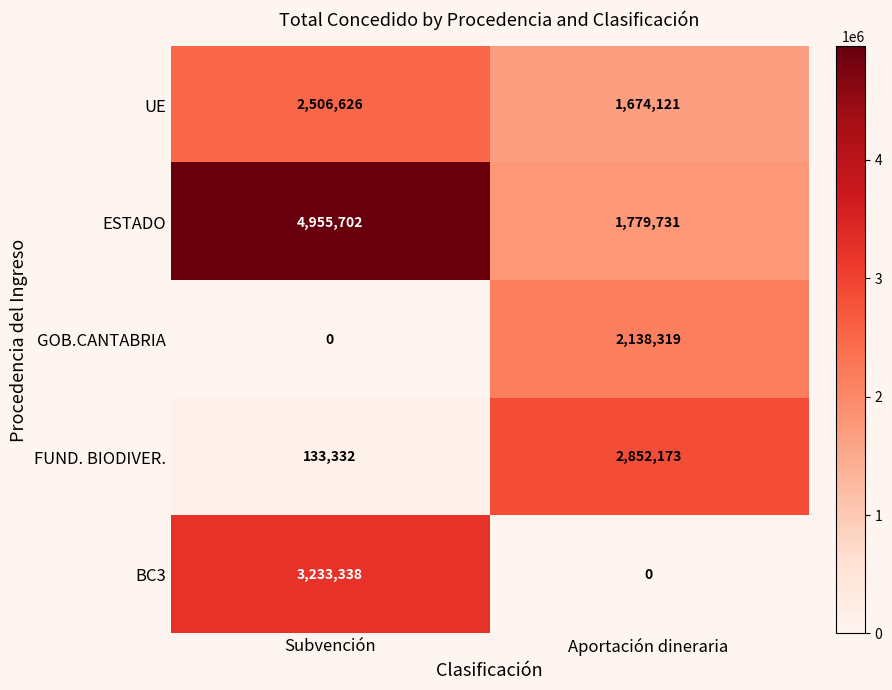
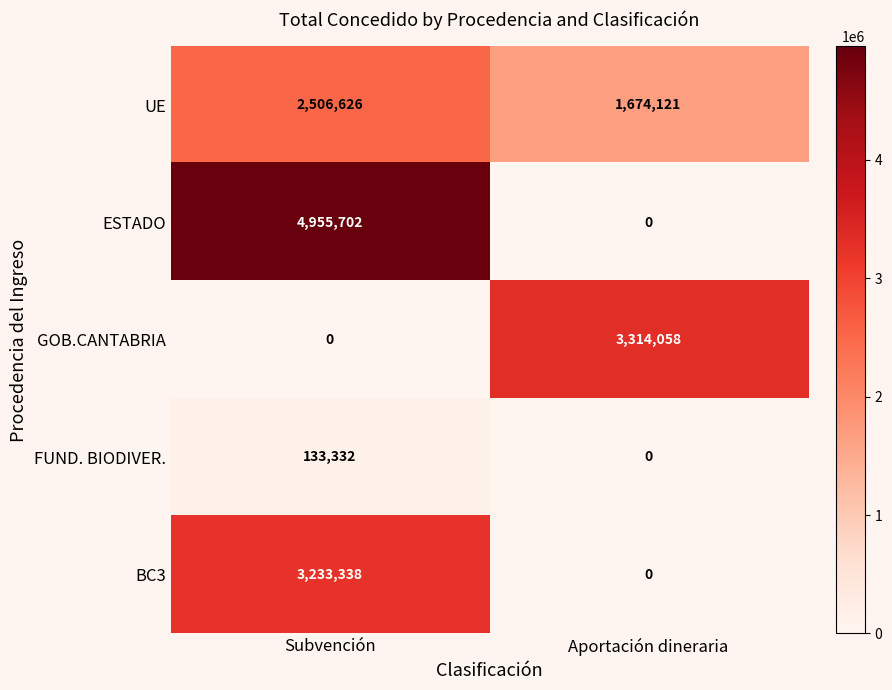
  {
    "UE": {
      "Subvención": "2,506,626",
      "Aportación dineraria": "1,674,121"
    },
    "ESTADO": {
      "Subvención": "4,955,702",
-     "Aportación dineraria": "1,779,731"
+     "Aportación dineraria": "0"
    },
    "GOB.CANTABRIA": {
      "Subvención": "0",
-     "Aportación dineraria": "2,138,319"
+     "Aportación dineraria": "3,314,058"
    },
    "FUND. BIODIVER.": {
      "Subvención": "133,332",
-     "Aportación dineraria": "2,852,173"
+     "Aportación dineraria": "0"
    },
    "BC3": {
      "Subvención": "3,233,338",
      "Aportación dineraria": "0"
    }
  }
